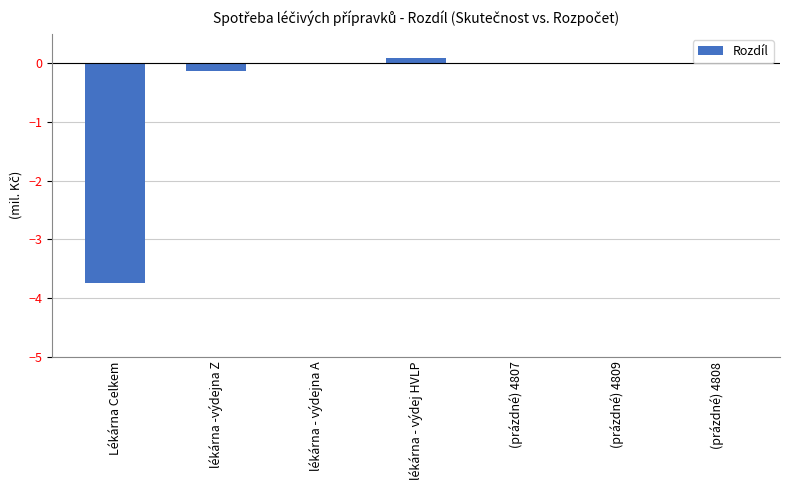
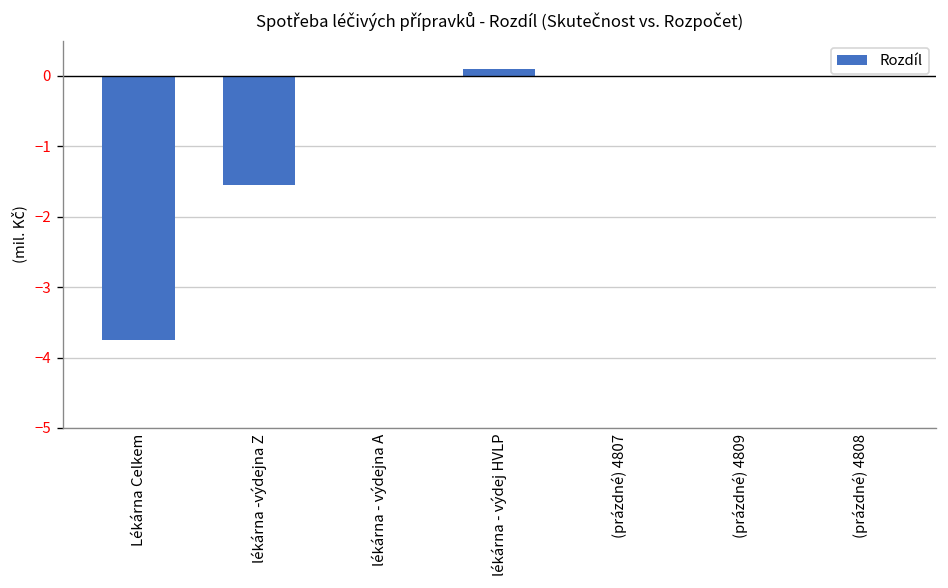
  {
    "Lékárna Celkem": -3.7,
-   "lékárna -výdejna Z": -0.1,
+   "lékárna -výdejna Z": -1.5,
    "lékárna - výdejna A": 0.0,
    "lékárna - výdej HVLP": 0.1,
    "(prázdné) 4807": 0.0,
    "(prázdné) 4809": 0.0,
    "(prázdné) 4808": 0.0
  }
